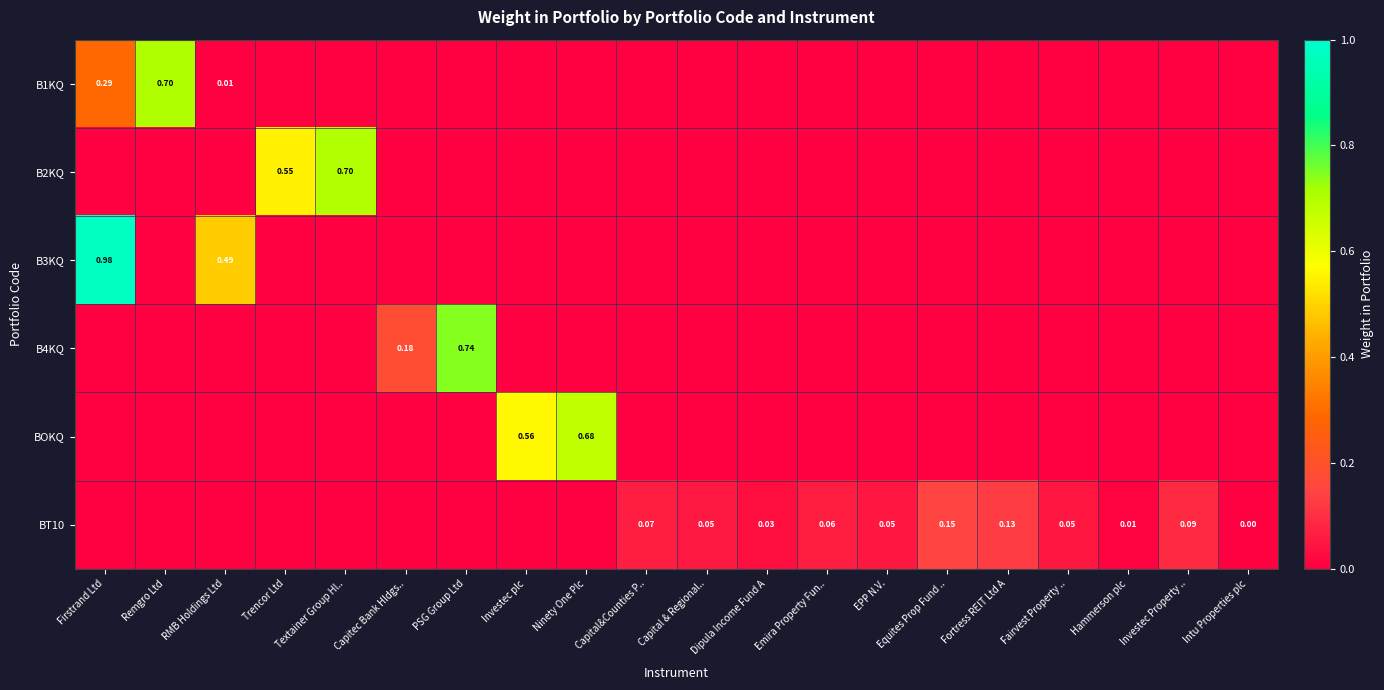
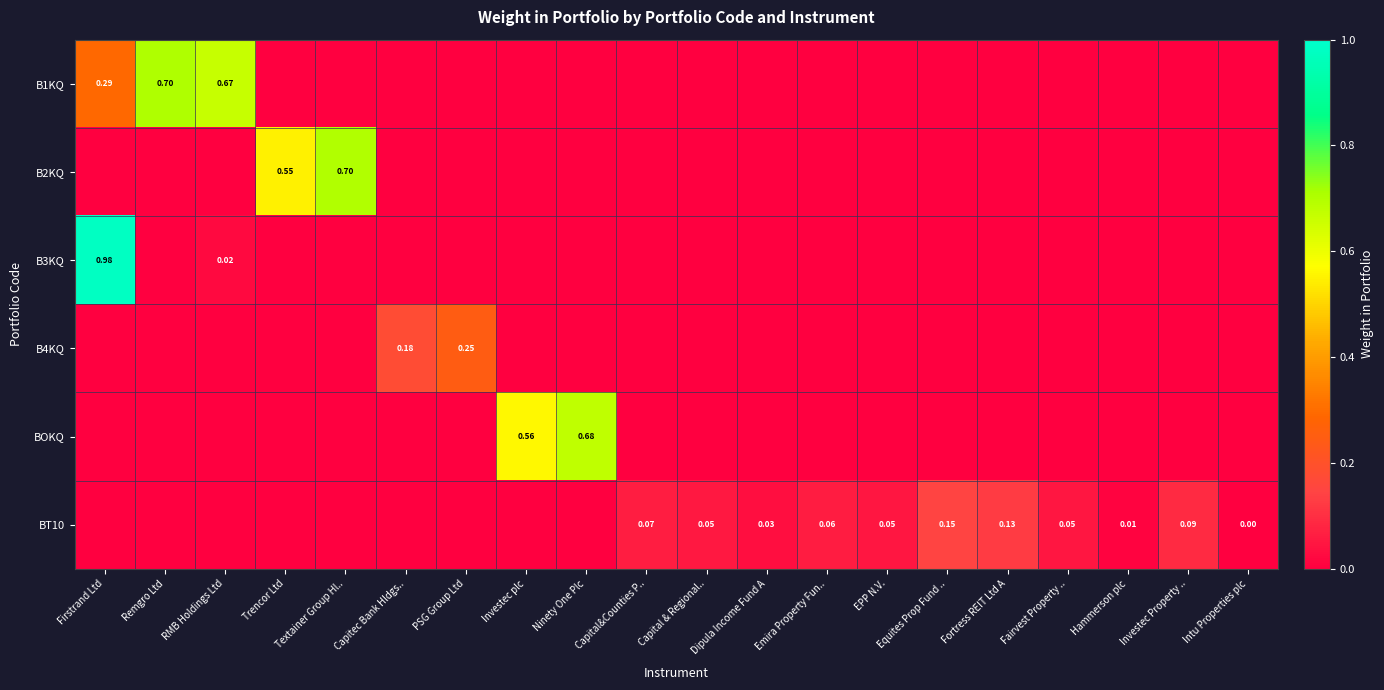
  {
    "B1KQ": {
      "Firstrand Ltd": 0.29,
      "Remgro Ltd": 0.70,
-     "RMB Holdings Ltd": 0.01
+     "RMB Holdings Ltd": 0.67
    },
    "B2KQ": {
      "Trencor Ltd": 0.55,
      "Textainer Group Hl..": 0.70
    },
    "B3KQ": {
      "Firstrand Ltd": 0.98,
-     "RMB Holdings Ltd": 0.49
+     "RMB Holdings Ltd": 0.02
    },
    "B4KQ": {
      "Capitec Bank Hldgs..": 0.18,
-     "PSG Group Ltd": 0.74
+     "PSG Group Ltd": 0.25
    },
    "BOKQ": {
      "Investec plc": 0.56,
      "Ninety One Plc": 0.68
    },
    "BT10": {
      "Capital&Counties P..": 0.07,
      "Capital & Regional..": 0.05,
      "Dipula Income Fund A": 0.03,
      "Emira Property Fun..": 0.06,
      "EPP N.V.": 0.05,
      "Equites Prop Fund ..": 0.15,
      "Fortress REIT Ltd A": 0.13,
      "Fairvest Property ..": 0.05,
      "Hammerson plc": 0.01,
      "Investec Property ..": 0.09,
      "Intu Properties plc": 0.00
    }
  }
